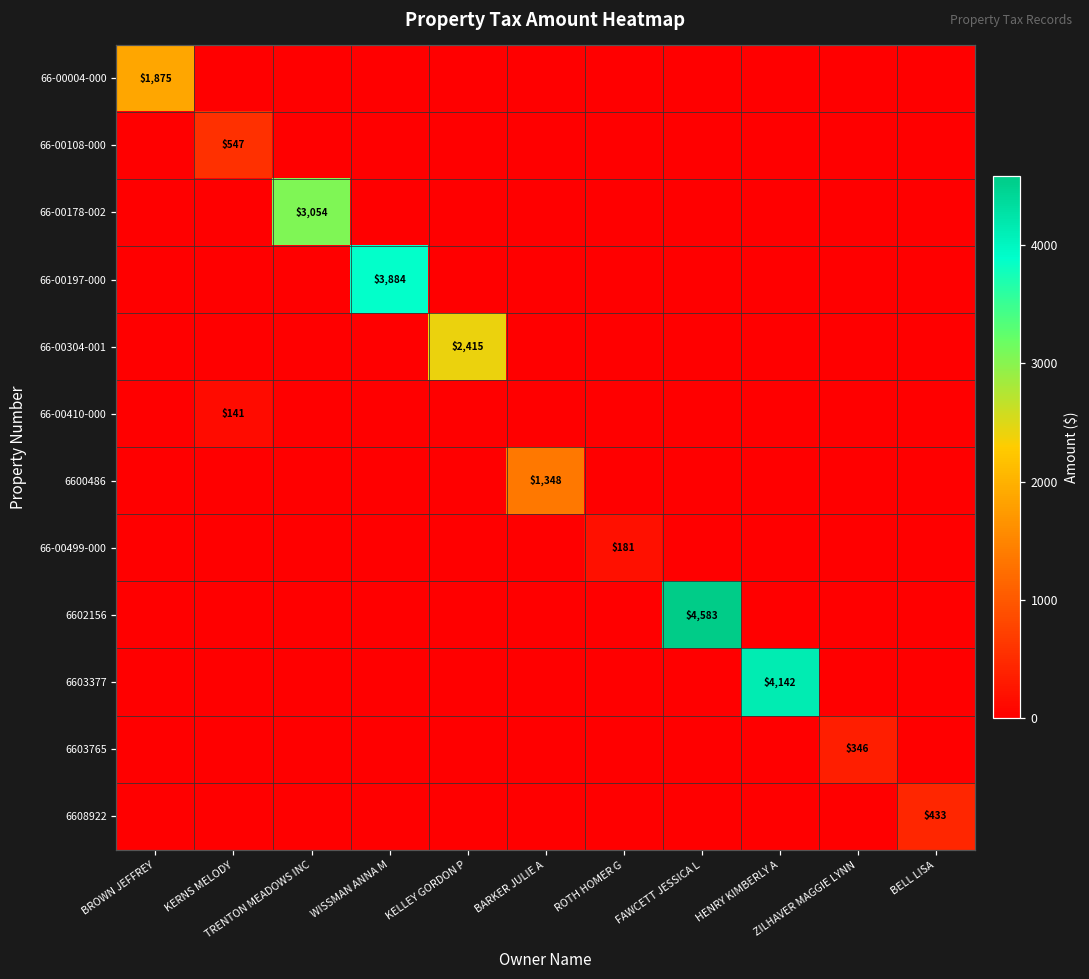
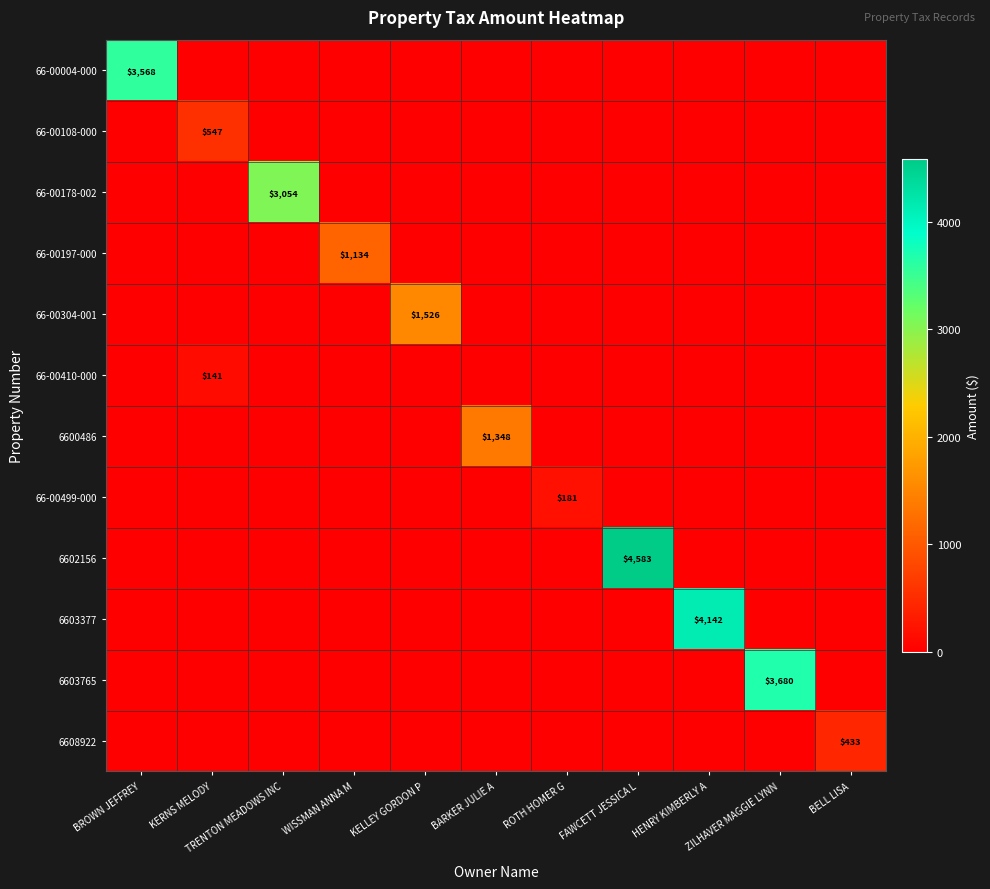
  {
    "66-00004-000": {
-     "BROWN JEFFREY": "$1,875"
+     "BROWN JEFFREY": "$3,568"
    },
    "66-00108-000": {
      "KERNS MELODY": "$547"
    },
    "66-00178-002": {
      "TRENTON MEADOWS INC": "$3,054"
    },
    "66-00197-000": {
-     "WISSMAN ANNA M": "$3,884"
+     "WISSMAN ANNA M": "$1,134"
    },
    "66-00304-001": {
-     "KELLEY GORDON P": "$2,415"
+     "KELLEY GORDON P": "$1,526"
    },
    "66-00410-000": {
      "KERNS MELODY": "$141"
    },
    "6600486": {
      "BARKER JULIE A": "$1,348"
    },
    "66-00499-000": {
      "ROTH HOMER G": "$181"
    },
    "6602156": {
      "FAWCETT JESSICA L": "$4,583"
    },
    "6603377": {
      "HENRY KIMBERLY A": "$4,142"
    },
    "6603765": {
-     "ZILHAVER MAGGIE LYNN": "$346"
+     "ZILHAVER MAGGIE LYNN": "$3,680"
    },
    "6608922": {
      "BELL LISA": "$433"
    }
  }
